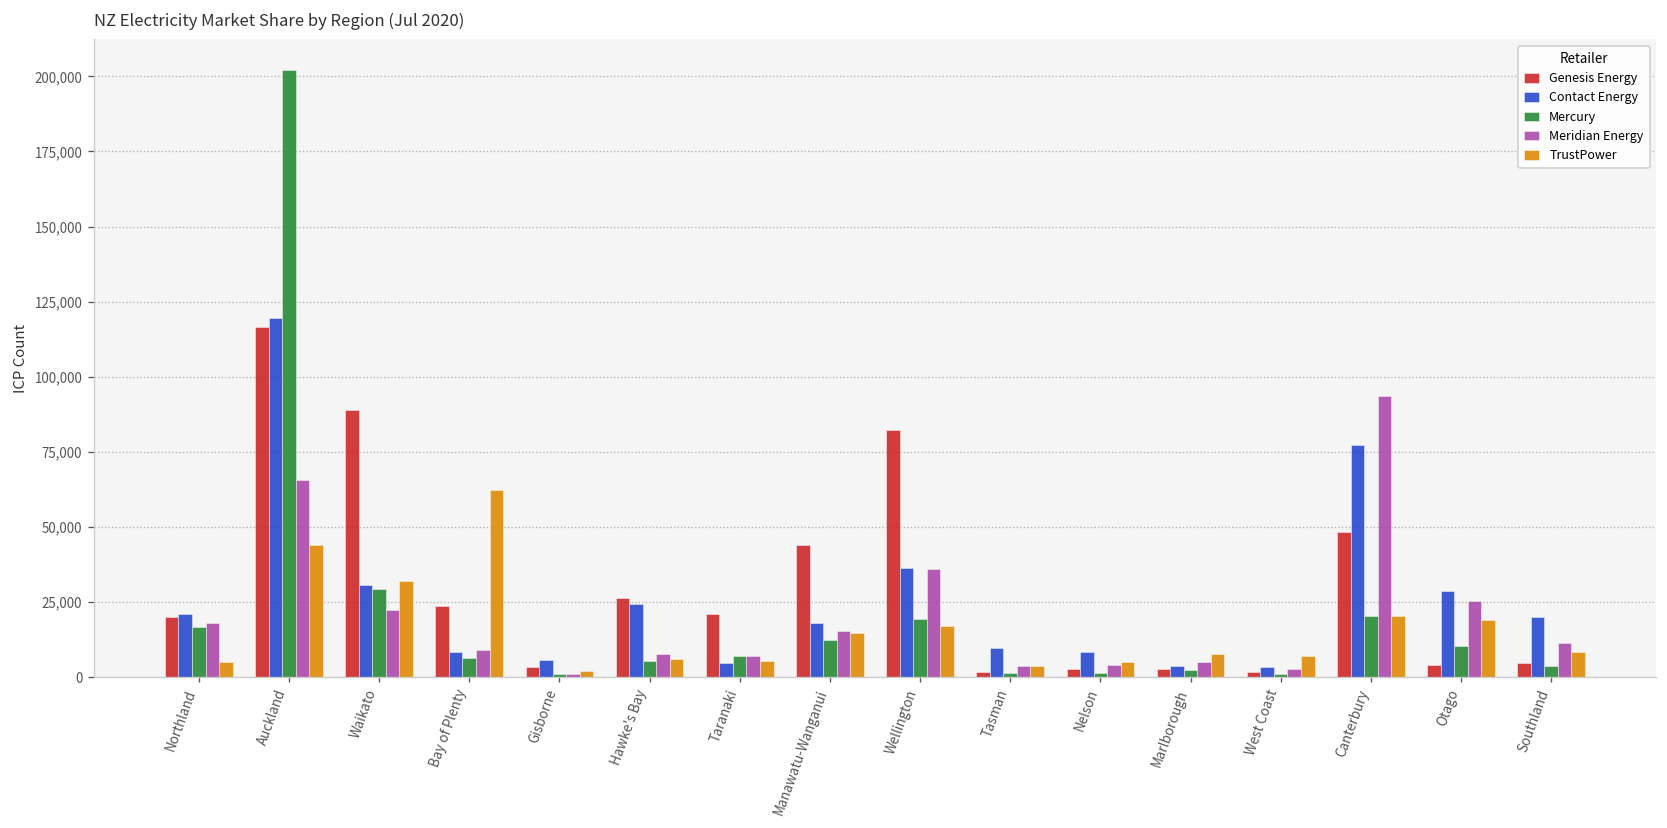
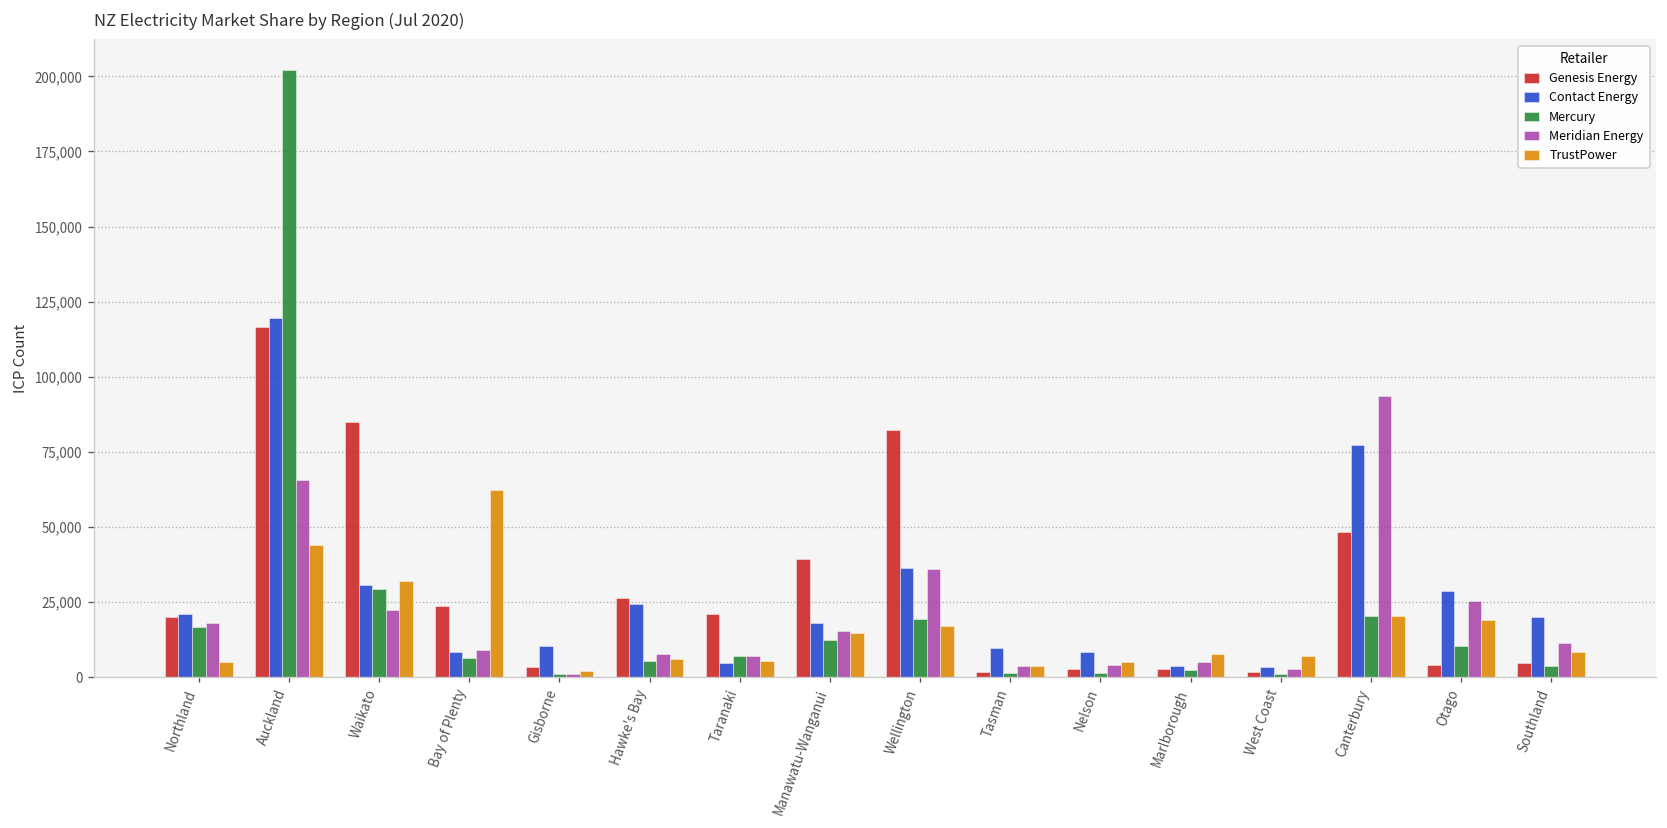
  {
    "Genesis Energy": {
      "Northland": "20,000",
      "Auckland": "116,000",
-     "Waikato": "89,000",
+     "Waikato": "85,000",
      "Bay of Plenty": "24,000",
      "Gisborne": "3,000",
      "Hawke's Bay": "26,000",
      "Taranaki": "21,000",
-     "Manawatu-Wanganui": "44,000",
+     "Manawatu-Wanganui": "39,000",
      "Wellington": "82,000",
      "Tasman": "2,000",
      "Nelson": "3,000",
      "Marlborough": "3,000",
      "West Coast": "2,000",
      "Canterbury": "48,000",
      "Otago": "4,000",
      "Southland": "5,000"
    },
    "Contact Energy": {
      "Northland": "21,000",
      "Auckland": "120,000",
      "Waikato": "31,000",
      "Bay of Plenty": "8,000",
-     "Gisborne": "6,000",
+     "Gisborne": "10,000",
      "Hawke's Bay": "24,000",
      "Taranaki": "5,000",
      "Manawatu-Wanganui": "18,000",
      "Wellington": "36,000",
      "Tasman": "10,000",
      "Nelson": "8,000",
      "Marlborough": "4,000",
      "West Coast": "3,000",
      "Canterbury": "77,000",
      "Otago": "29,000",
      "Southland": "20,000"
    },
    "Mercury": {
      "Northland": "17,000",
      "Auckland": "202,000",
      "Waikato": "29,000",
      "Bay of Plenty": "6,000",
      "Gisborne": "1,000",
      "Hawke's Bay": "5,000",
      "Taranaki": "7,000",
      "Manawatu-Wanganui": "12,000",
      "Wellington": "19,000",
      "Tasman": "1,000",
      "Nelson": "1,000",
      "Marlborough": "2,000",
      "West Coast": "1,000",
      "Canterbury": "20,000",
      "Otago": "10,000",
      "Southland": "4,000"
    },
    "Meridian Energy": {
      "Northland": "18,000",
      "Auckland": "66,000",
      "Waikato": "22,000",
      "Bay of Plenty": "9,000",
      "Gisborne": "1,000",
      "Hawke's Bay": "8,000",
      "Taranaki": "7,000",
      "Manawatu-Wanganui": "15,000",
      "Wellington": "36,000",
      "Tasman": "4,000",
      "Nelson": "4,000",
      "Marlborough": "5,000",
      "West Coast": "3,000",
      "Canterbury": "93,000",
      "Otago": "25,000",
      "Southland": "11,000"
    },
    "TrustPower": {
      "Northland": "5,000",
      "Auckland": "44,000",
      "Waikato": "32,000",
      "Bay of Plenty": "62,000",
      "Gisborne": "2,000",
      "Hawke's Bay": "6,000",
      "Taranaki": "5,000",
      "Manawatu-Wanganui": "15,000",
      "Wellington": "17,000",
      "Tasman": "4,000",
      "Nelson": "5,000",
      "Marlborough": "8,000",
      "West Coast": "7,000",
      "Canterbury": "20,000",
      "Otago": "19,000",
      "Southland": "8,000"
    }
  }
